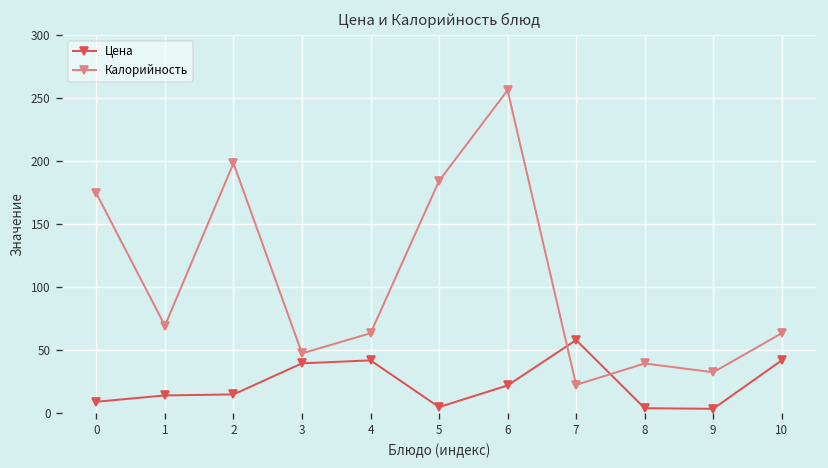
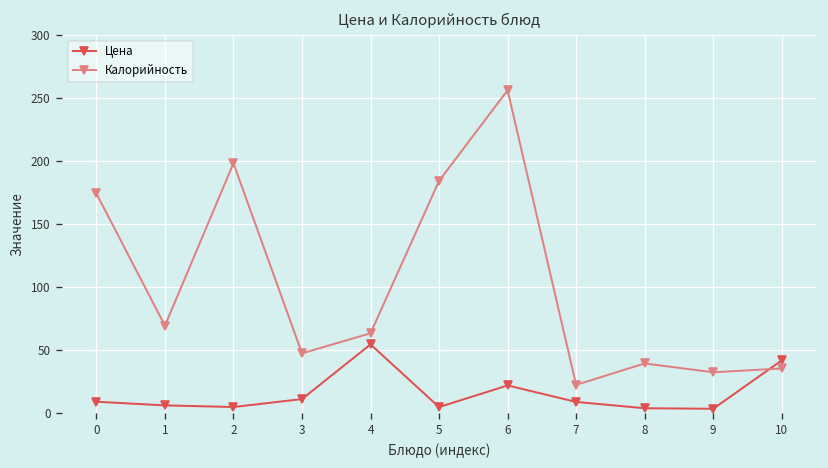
  {
    "Цена": {
      "0": 9,
-     "1": 14,
-     "2": 14,
-     "3": 39,
-     "4": 41,
+     "1": 6,
+     "2": 4,
+     "3": 11,
+     "4": 54,
      "5": 4,
      "6": 22,
-     "7": 58,
+     "7": 8,
      "8": 3,
      "9": 3,
      "10": 41
    },
    "Калорийность": {
      "0": 174,
      "1": 69,
      "2": 198,
      "3": 47,
      "4": 63,
      "5": 184,
      "6": 256,
      "7": 22,
      "8": 39,
      "9": 32,
-     "10": 63
+     "10": 35
    }
  }
